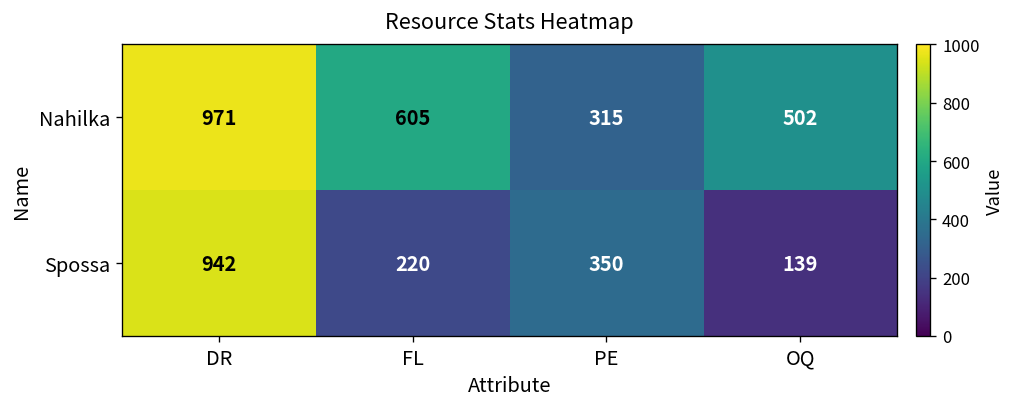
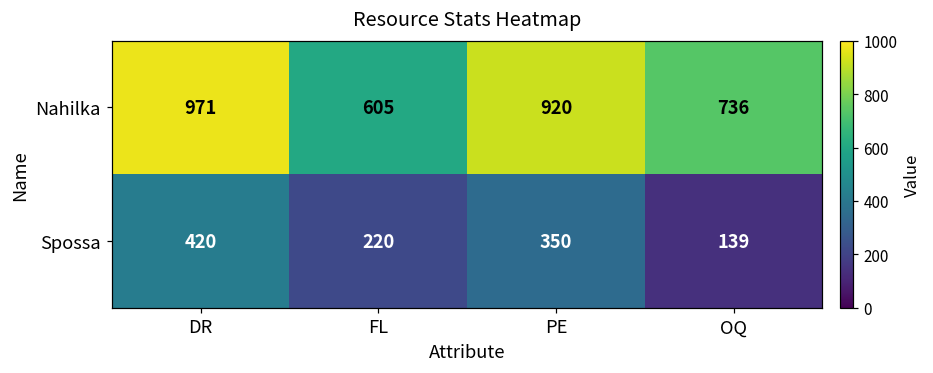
  {
    "Nahilka": {
      "DR": 971,
      "FL": 605,
-     "PE": 315,
-     "OQ": 502
+     "PE": 920,
+     "OQ": 736
    },
    "Spossa": {
-     "DR": 942,
+     "DR": 420,
      "FL": 220,
      "PE": 350,
      "OQ": 139
    }
  }
